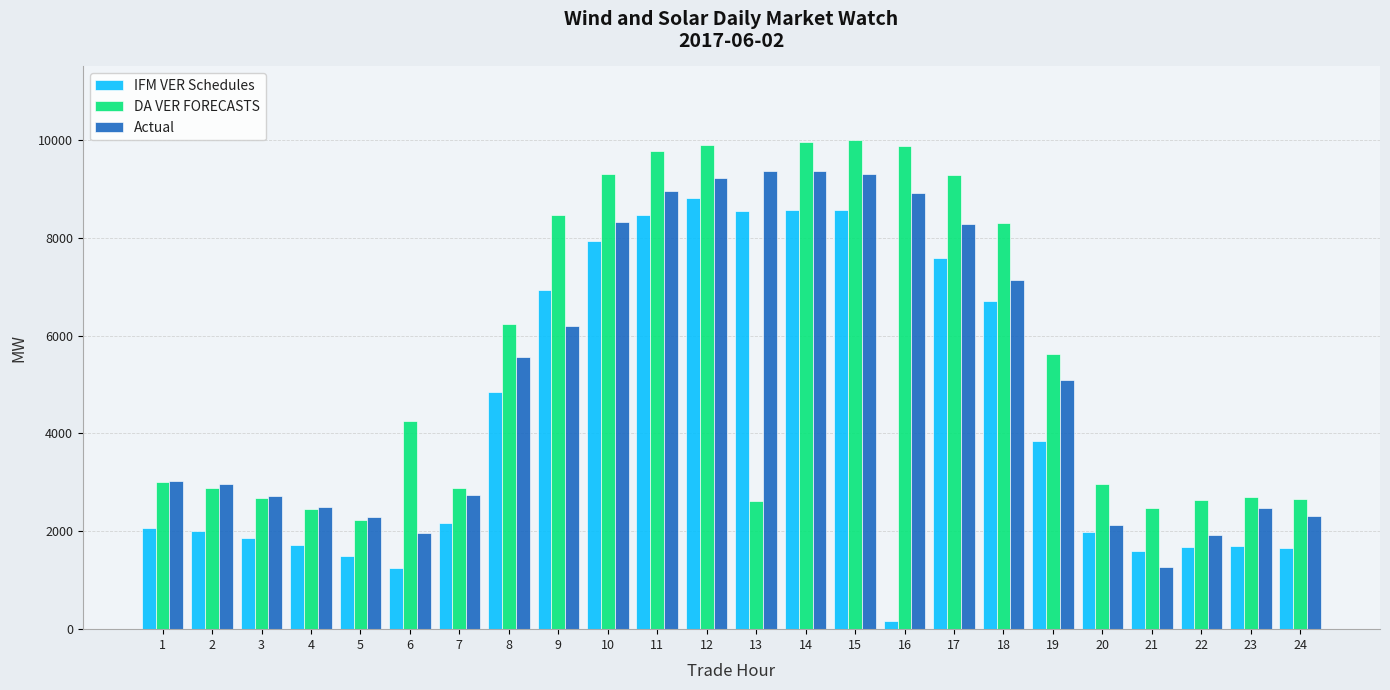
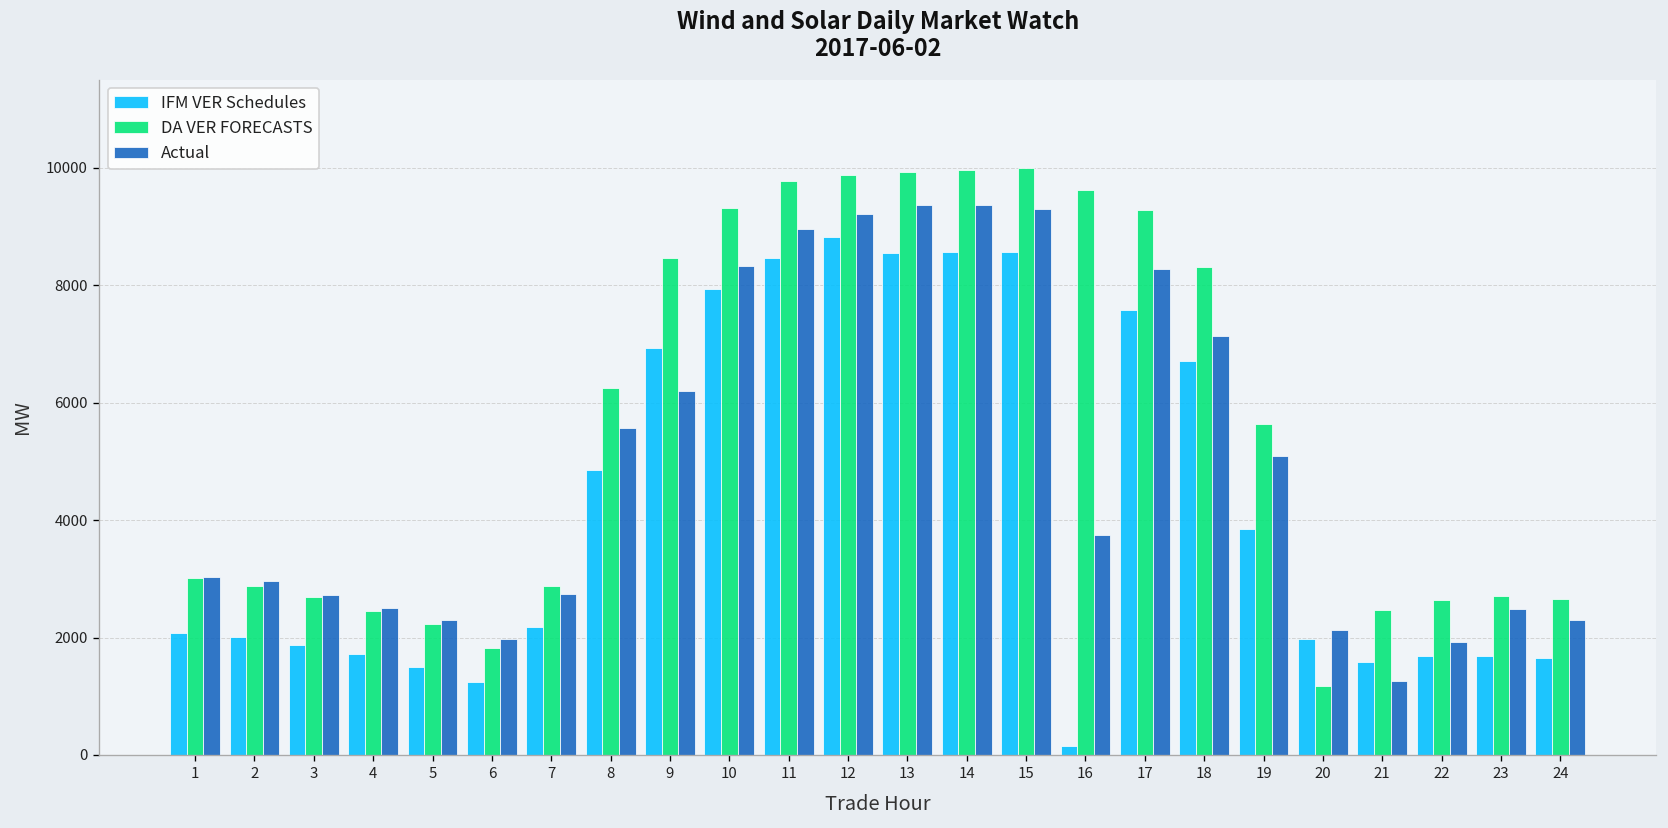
  {
    "IFM VER Schedules": {
      "1": 2100,
      "2": 2000,
      "3": 1900,
      "4": 1700,
      "5": 1500,
      "6": 1200,
      "7": 2200,
      "8": 4900,
      "9": 6900,
      "10": 7900,
      "11": 8500,
      "12": 8800,
      "13": 8500,
      "14": 8600,
      "15": 8600,
      "16": 200,
      "17": 7600,
      "18": 6700,
      "19": 3900,
      "20": 2000,
      "21": 1600,
      "22": 1700,
      "23": 1700,
      "24": 1700
    },
    "DA VER FORECASTS": {
      "1": 3000,
      "2": 2900,
      "3": 2700,
      "4": 2500,
      "5": 2200,
-     "6": 4200,
+     "6": 1800,
      "7": 2900,
      "8": 6200,
      "9": 8500,
      "10": 9300,
      "11": 9800,
      "12": 9900,
-     "13": 2600,
+     "13": 9900,
      "14": 10000,
      "15": 10000,
-     "16": 9900,
+     "16": 9600,
      "17": 9300,
      "18": 8300,
      "19": 5600,
-     "20": 3000,
+     "20": 1200,
      "21": 2500,
      "22": 2600,
      "23": 2700,
      "24": 2700
    },
    "Actual": {
      "1": 3000,
      "2": 3000,
      "3": 2700,
      "4": 2500,
      "5": 2300,
      "6": 2000,
      "7": 2700,
      "8": 5600,
      "9": 6200,
      "10": 8300,
      "11": 9000,
      "12": 9200,
      "13": 9400,
      "14": 9400,
      "15": 9300,
-     "16": 8900,
+     "16": 3700,
      "17": 8300,
      "18": 7100,
      "19": 5100,
      "20": 2100,
      "21": 1300,
      "22": 1900,
      "23": 2500,
      "24": 2300
    }
  }
